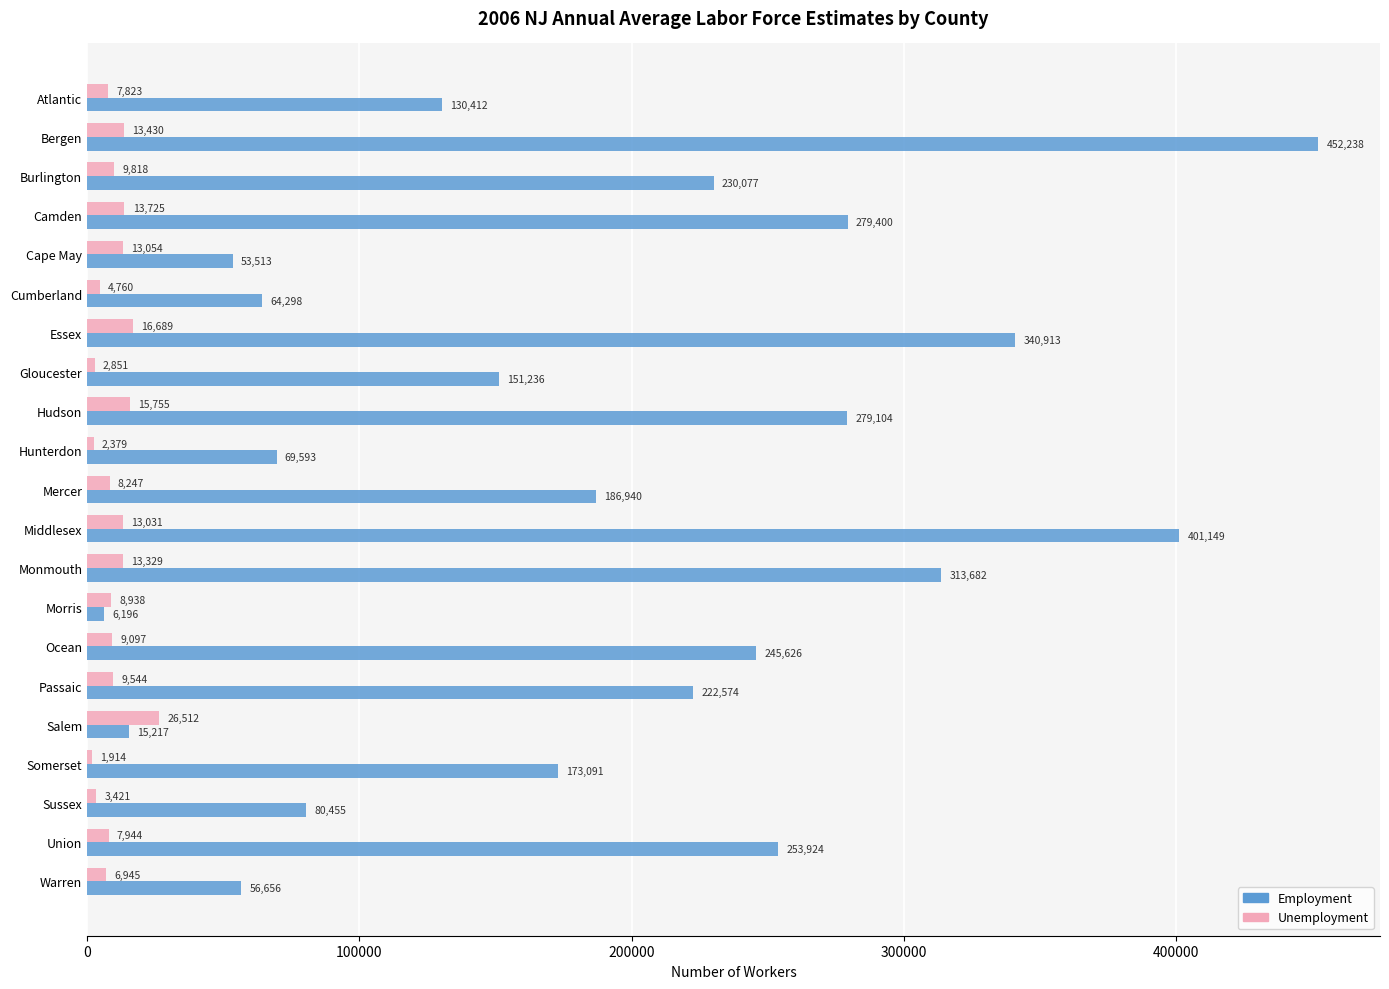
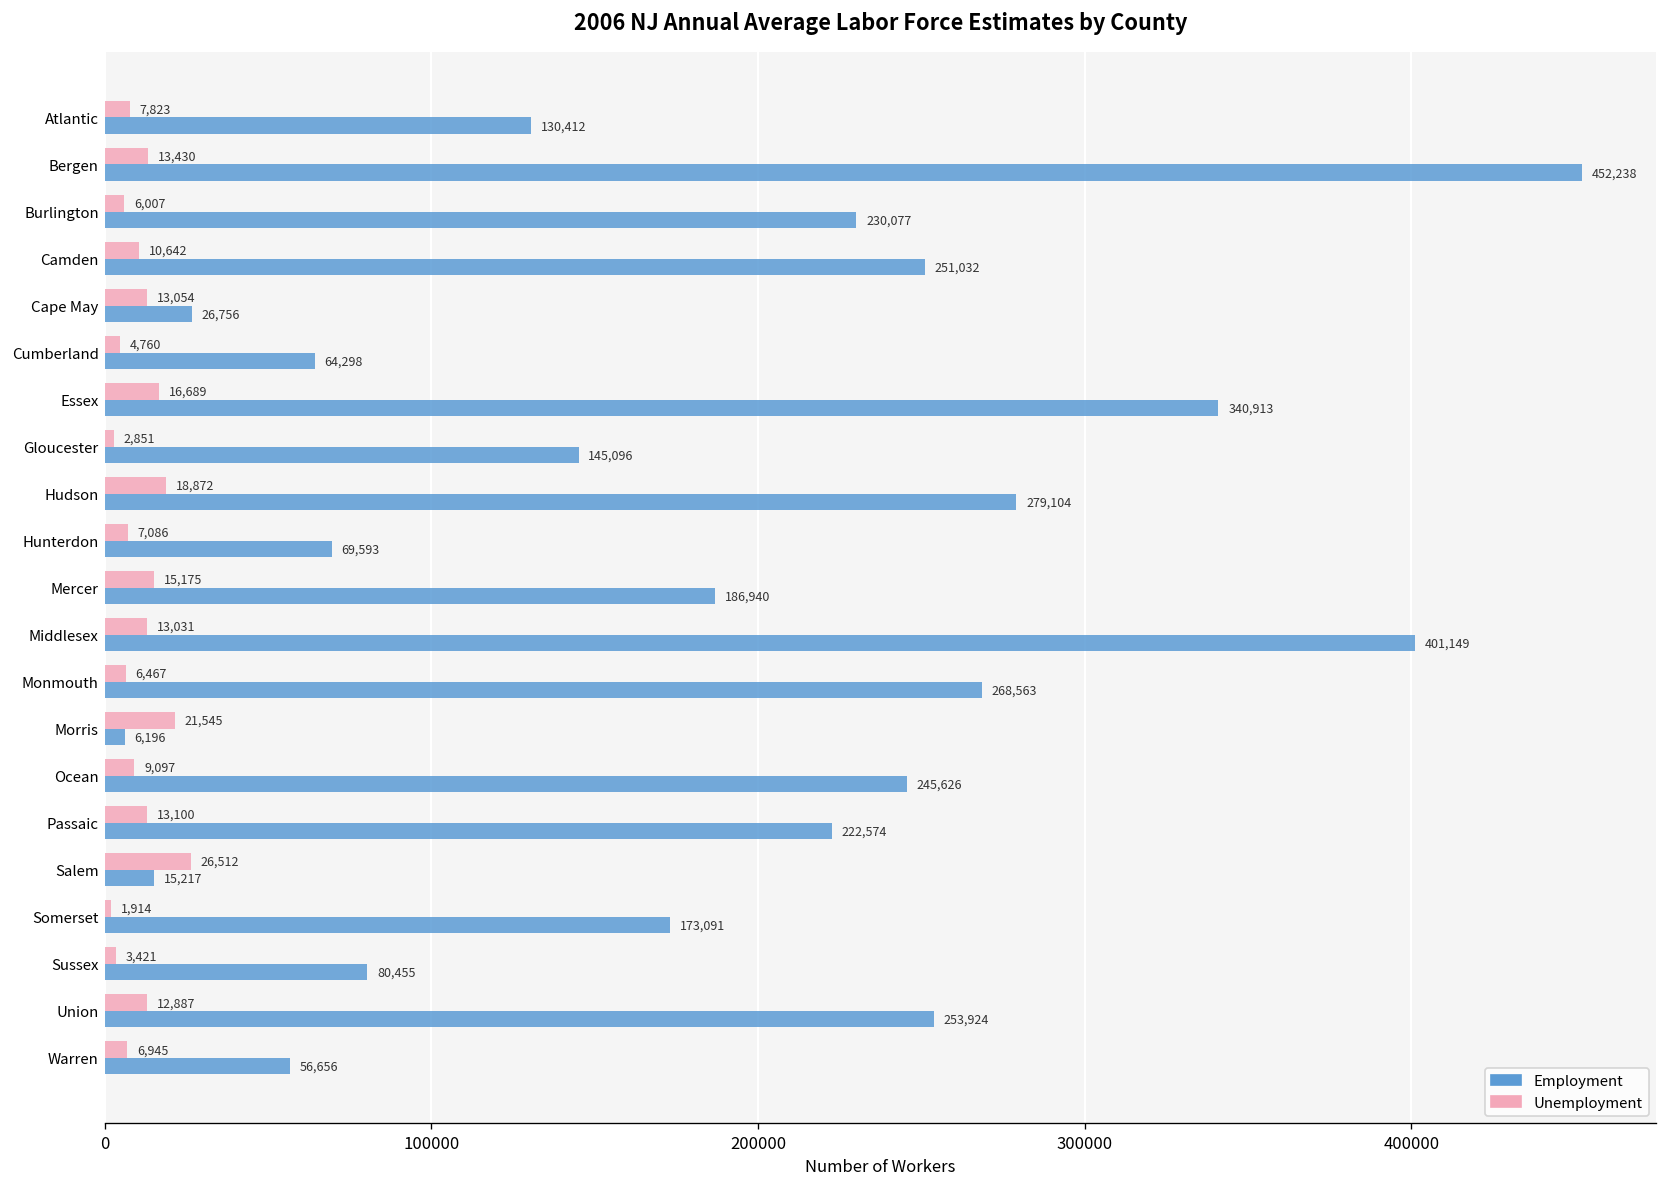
  {
    "Employment": {
      "Atlantic": "130,412",
      "Bergen": "452,238",
      "Burlington": "230,077",
-     "Camden": "279,400",
-     "Cape May": "53,513",
+     "Camden": "251,032",
+     "Cape May": "26,756",
      "Cumberland": "64,298",
      "Essex": "340,913",
-     "Gloucester": "151,236",
+     "Gloucester": "145,096",
      "Hudson": "279,104",
      "Hunterdon": "69,593",
      "Mercer": "186,940",
      "Middlesex": "401,149",
-     "Monmouth": "313,682",
+     "Monmouth": "268,563",
      "Morris": "6,196",
      "Ocean": "245,626",
      "Passaic": "222,574",
      "Salem": "15,217",
      "Somerset": "173,091",
      "Sussex": "80,455",
      "Union": "253,924",
      "Warren": "56,656"
    },
    "Unemployment": {
      "Atlantic": "7,823",
      "Bergen": "13,430",
-     "Burlington": "9,818",
-     "Camden": "13,725",
+     "Burlington": "6,007",
+     "Camden": "10,642",
      "Cape May": "13,054",
      "Cumberland": "4,760",
      "Essex": "16,689",
      "Gloucester": "2,851",
-     "Hudson": "15,755",
-     "Hunterdon": "2,379",
-     "Mercer": "8,247",
+     "Hudson": "18,872",
+     "Hunterdon": "7,086",
+     "Mercer": "15,175",
      "Middlesex": "13,031",
-     "Monmouth": "13,329",
-     "Morris": "8,938",
+     "Monmouth": "6,467",
+     "Morris": "21,545",
      "Ocean": "9,097",
-     "Passaic": "9,544",
+     "Passaic": "13,100",
      "Salem": "26,512",
      "Somerset": "1,914",
      "Sussex": "3,421",
-     "Union": "7,944",
+     "Union": "12,887",
      "Warren": "6,945"
    }
  }
